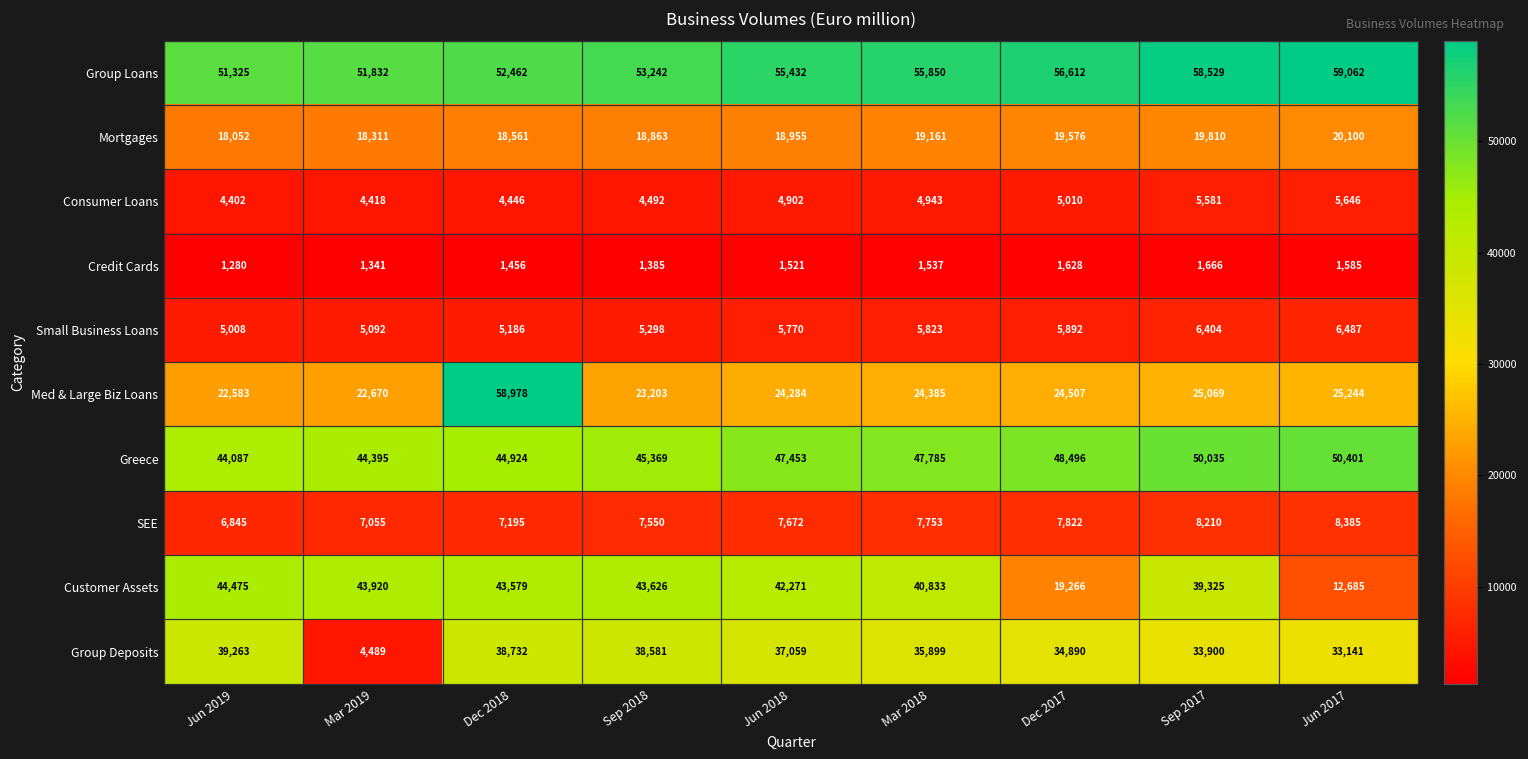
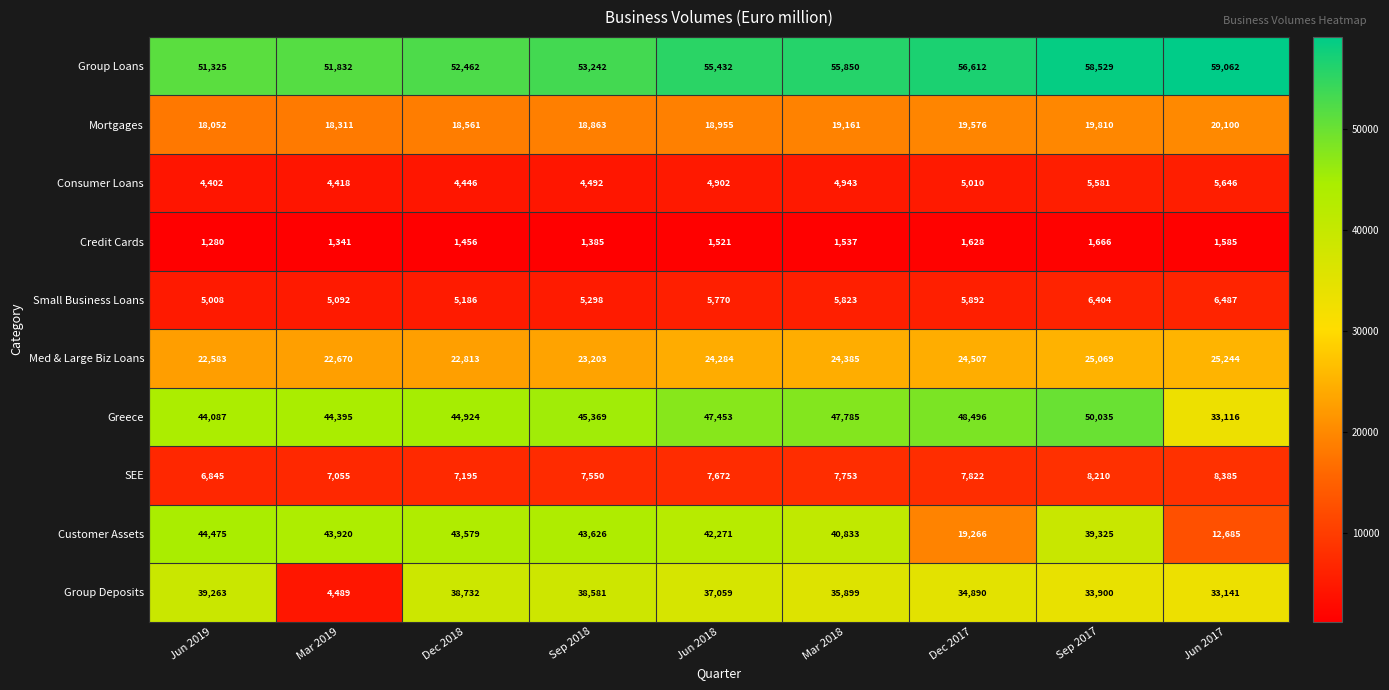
  {
    "Group Loans": {
      "Jun 2019": "51,325",
      "Mar 2019": "51,832",
      "Dec 2018": "52,462",
      "Sep 2018": "53,242",
      "Jun 2018": "55,432",
      "Mar 2018": "55,850",
      "Dec 2017": "56,612",
      "Sep 2017": "58,529",
      "Jun 2017": "59,062"
    },
    "Mortgages": {
      "Jun 2019": "18,052",
      "Mar 2019": "18,311",
      "Dec 2018": "18,561",
      "Sep 2018": "18,863",
      "Jun 2018": "18,955",
      "Mar 2018": "19,161",
      "Dec 2017": "19,576",
      "Sep 2017": "19,810",
      "Jun 2017": "20,100"
    },
    "Consumer Loans": {
      "Jun 2019": "4,402",
      "Mar 2019": "4,418",
      "Dec 2018": "4,446",
      "Sep 2018": "4,492",
      "Jun 2018": "4,902",
      "Mar 2018": "4,943",
      "Dec 2017": "5,010",
      "Sep 2017": "5,581",
      "Jun 2017": "5,646"
    },
    "Credit Cards": {
      "Jun 2019": "1,280",
      "Mar 2019": "1,341",
      "Dec 2018": "1,456",
      "Sep 2018": "1,385",
      "Jun 2018": "1,521",
      "Mar 2018": "1,537",
      "Dec 2017": "1,628",
      "Sep 2017": "1,666",
      "Jun 2017": "1,585"
    },
    "Small Business Loans": {
      "Jun 2019": "5,008",
      "Mar 2019": "5,092",
      "Dec 2018": "5,186",
      "Sep 2018": "5,298",
      "Jun 2018": "5,770",
      "Mar 2018": "5,823",
      "Dec 2017": "5,892",
      "Sep 2017": "6,404",
      "Jun 2017": "6,487"
    },
    "Med & Large Biz Loans": {
      "Jun 2019": "22,583",
      "Mar 2019": "22,670",
-     "Dec 2018": "58,978",
+     "Dec 2018": "22,813",
      "Sep 2018": "23,203",
      "Jun 2018": "24,284",
      "Mar 2018": "24,385",
      "Dec 2017": "24,507",
      "Sep 2017": "25,069",
      "Jun 2017": "25,244"
    },
    "Greece": {
      "Jun 2019": "44,087",
      "Mar 2019": "44,395",
      "Dec 2018": "44,924",
      "Sep 2018": "45,369",
      "Jun 2018": "47,453",
      "Mar 2018": "47,785",
      "Dec 2017": "48,496",
      "Sep 2017": "50,035",
-     "Jun 2017": "50,401"
+     "Jun 2017": "33,116"
    },
    "SEE": {
      "Jun 2019": "6,845",
      "Mar 2019": "7,055",
      "Dec 2018": "7,195",
      "Sep 2018": "7,550",
      "Jun 2018": "7,672",
      "Mar 2018": "7,753",
      "Dec 2017": "7,822",
      "Sep 2017": "8,210",
      "Jun 2017": "8,385"
    },
    "Customer Assets": {
      "Jun 2019": "44,475",
      "Mar 2019": "43,920",
      "Dec 2018": "43,579",
      "Sep 2018": "43,626",
      "Jun 2018": "42,271",
      "Mar 2018": "40,833",
      "Dec 2017": "19,266",
      "Sep 2017": "39,325",
      "Jun 2017": "12,685"
    },
    "Group Deposits": {
      "Jun 2019": "39,263",
      "Mar 2019": "4,489",
      "Dec 2018": "38,732",
      "Sep 2018": "38,581",
      "Jun 2018": "37,059",
      "Mar 2018": "35,899",
      "Dec 2017": "34,890",
      "Sep 2017": "33,900",
      "Jun 2017": "33,141"
    }
  }
